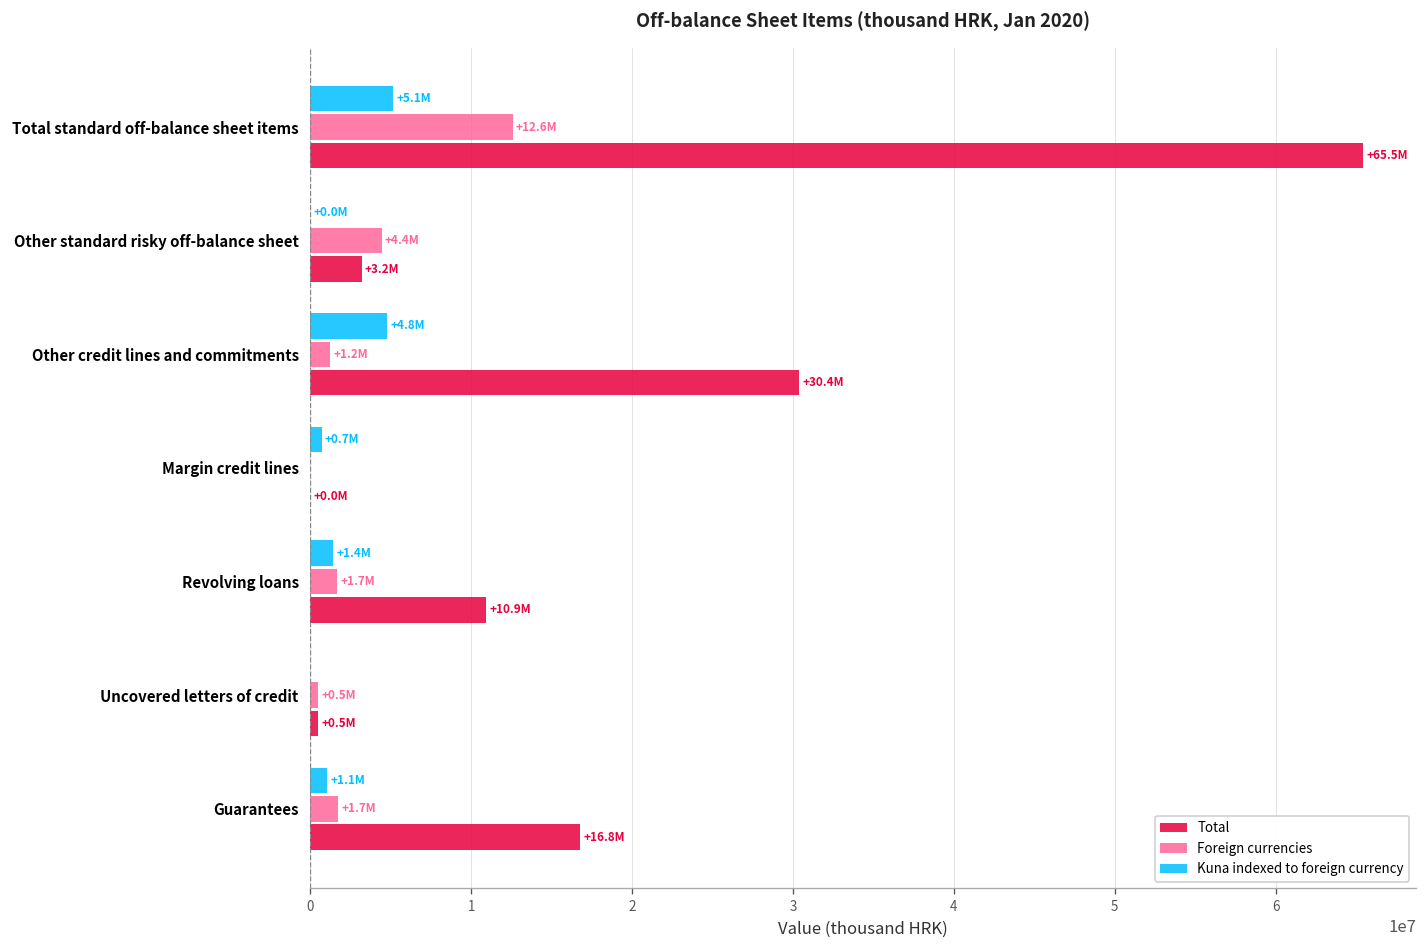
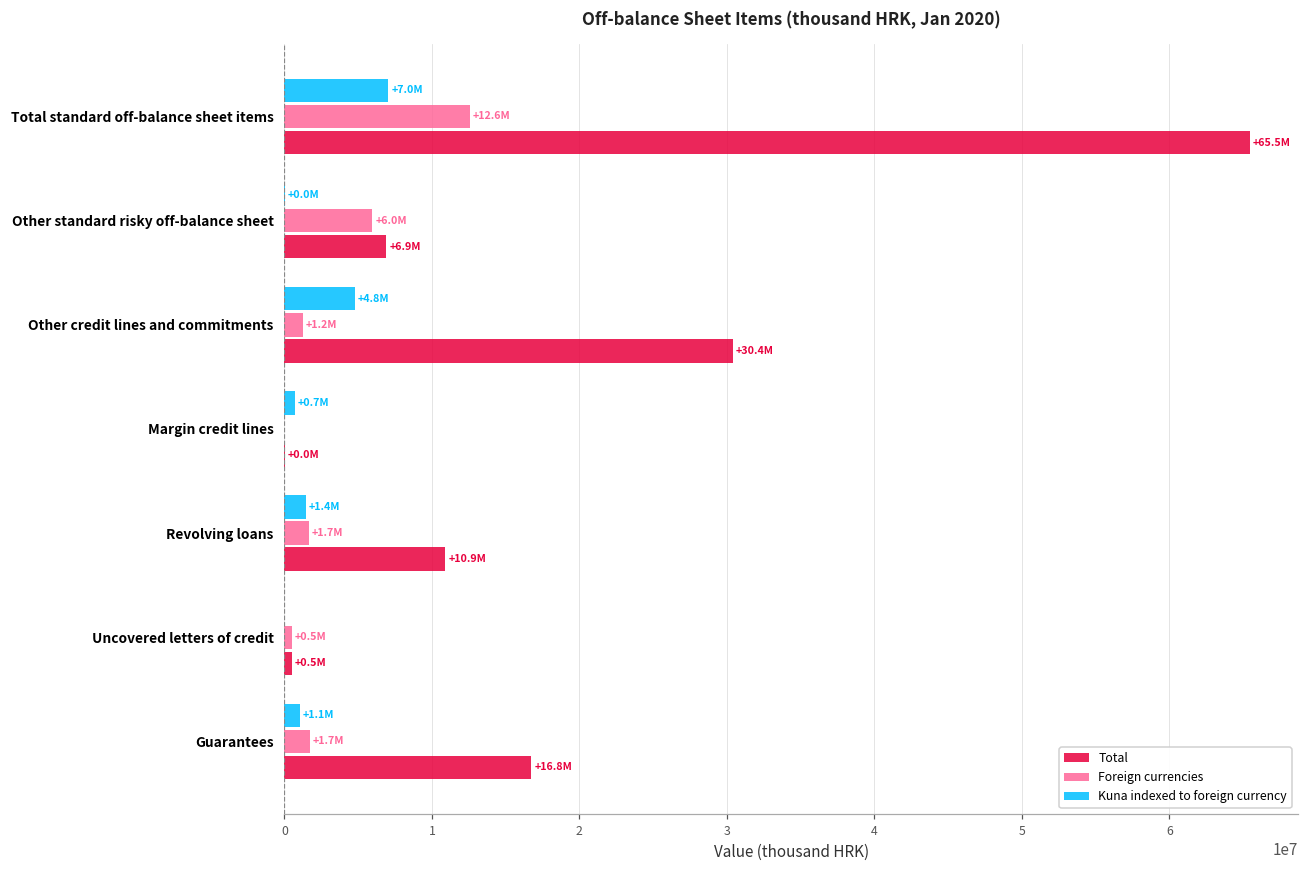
  {
    "Total": {
      "Total standard off-balance sheet items": "+65.5M",
-     "Other standard risky off-balance sheet": "+3.2M",
+     "Other standard risky off-balance sheet": "+6.9M",
      "Other credit lines and commitments": "+30.4M",
      "Revolving loans": "+10.9M",
      "Uncovered letters of credit": "+0.5M",
      "Guarantees": "+16.8M"
    },
    "Foreign currencies": {
      "Total standard off-balance sheet items": "+12.6M",
-     "Other standard risky off-balance sheet": "+4.4M",
+     "Other standard risky off-balance sheet": "+6.0M",
      "Other credit lines and commitments": "+1.2M",
      "Margin credit lines": "+0.0M",
      "Revolving loans": "+1.7M",
      "Uncovered letters of credit": "+0.5M",
      "Guarantees": "+1.7M"
    },
    "Kuna indexed to foreign currency": {
-     "Total standard off-balance sheet items": "+5.1M",
+     "Total standard off-balance sheet items": "+7.0M",
      "Other credit lines and commitments": "+4.8M",
      "Margin credit lines": "+0.7M",
      "Revolving loans": "+1.4M",
      "Guarantees": "+1.1M"
    }
  }
